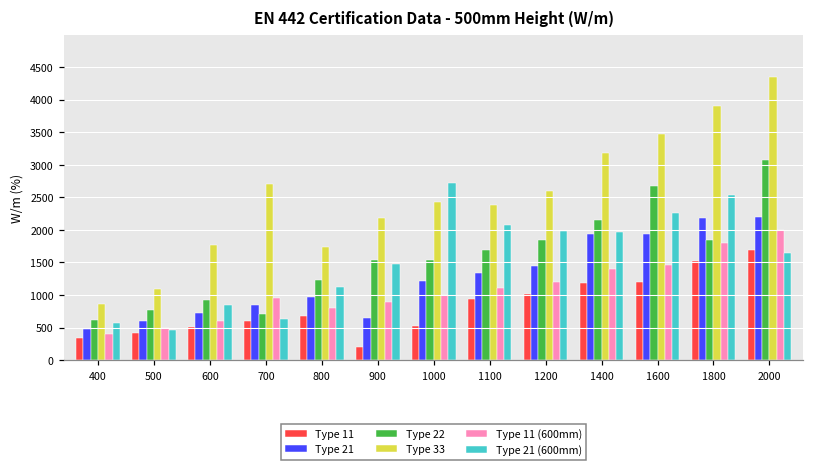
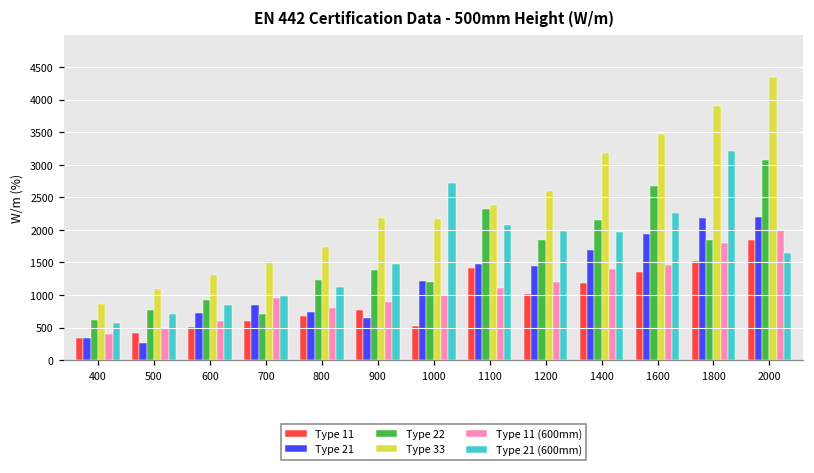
  {
    "Type 11": {
      "400": 300,
      "500": 400,
      "600": 500,
      "700": 600,
      "800": 700,
-     "900": 200,
+     "900": 800,
      "1000": 500,
-     "1100": 900,
+     "1100": 1400,
      "1200": 1000,
      "1400": 1200,
-     "1600": 1200,
+     "1600": 1400,
      "1800": 1500,
-     "2000": 1700
+     "2000": 1800
    },
    "Type 21": {
-     "400": 500,
-     "500": 600,
+     "400": 300,
+     "500": 300,
      "600": 700,
      "700": 800,
-     "800": 1000,
+     "800": 700,
      "900": 600,
      "1000": 1200,
-     "1100": 1300,
+     "1100": 1500,
      "1200": 1500,
-     "1400": 1900,
+     "1400": 1700,
      "1600": 1900,
      "1800": 2200,
      "2000": 2200
    },
    "Type 22": {
      "400": 600,
      "500": 800,
      "600": 900,
      "700": 700,
      "800": 1200,
-     "900": 1500,
-     "1000": 1500,
-     "1100": 1700,
+     "900": 1400,
+     "1000": 1200,
+     "1100": 2300,
      "1200": 1800,
      "1400": 2100,
      "1600": 2700,
      "1800": 1800,
      "2000": 3100
    },
    "Type 33": {
      "400": 900,
      "500": 1100,
-     "600": 1800,
-     "700": 2700,
+     "600": 1300,
+     "700": 1500,
      "800": 1700,
      "900": 2200,
-     "1000": 2400,
+     "1000": 2200,
      "1100": 2400,
      "1200": 2600,
      "1400": 3200,
      "1600": 3500,
      "1800": 3900,
      "2000": 4300
    },
    "Type 11 (600mm)": {
      "400": 400,
      "500": 500,
      "600": 600,
      "700": 900,
      "800": 800,
      "900": 900,
      "1000": 1000,
      "1100": 1100,
      "1200": 1200,
      "1400": 1400,
      "1600": 1500,
      "1800": 1800,
      "2000": 2000
    },
    "Type 21 (600mm)": {
      "400": 600,
-     "500": 500,
+     "500": 700,
      "600": 800,
-     "700": 600,
+     "700": 1000,
      "800": 1100,
      "900": 1500,
      "1000": 2700,
      "1100": 2100,
      "1200": 2000,
      "1400": 2000,
      "1600": 2300,
-     "1800": 2500,
+     "1800": 3200,
      "2000": 1600
    }
  }
